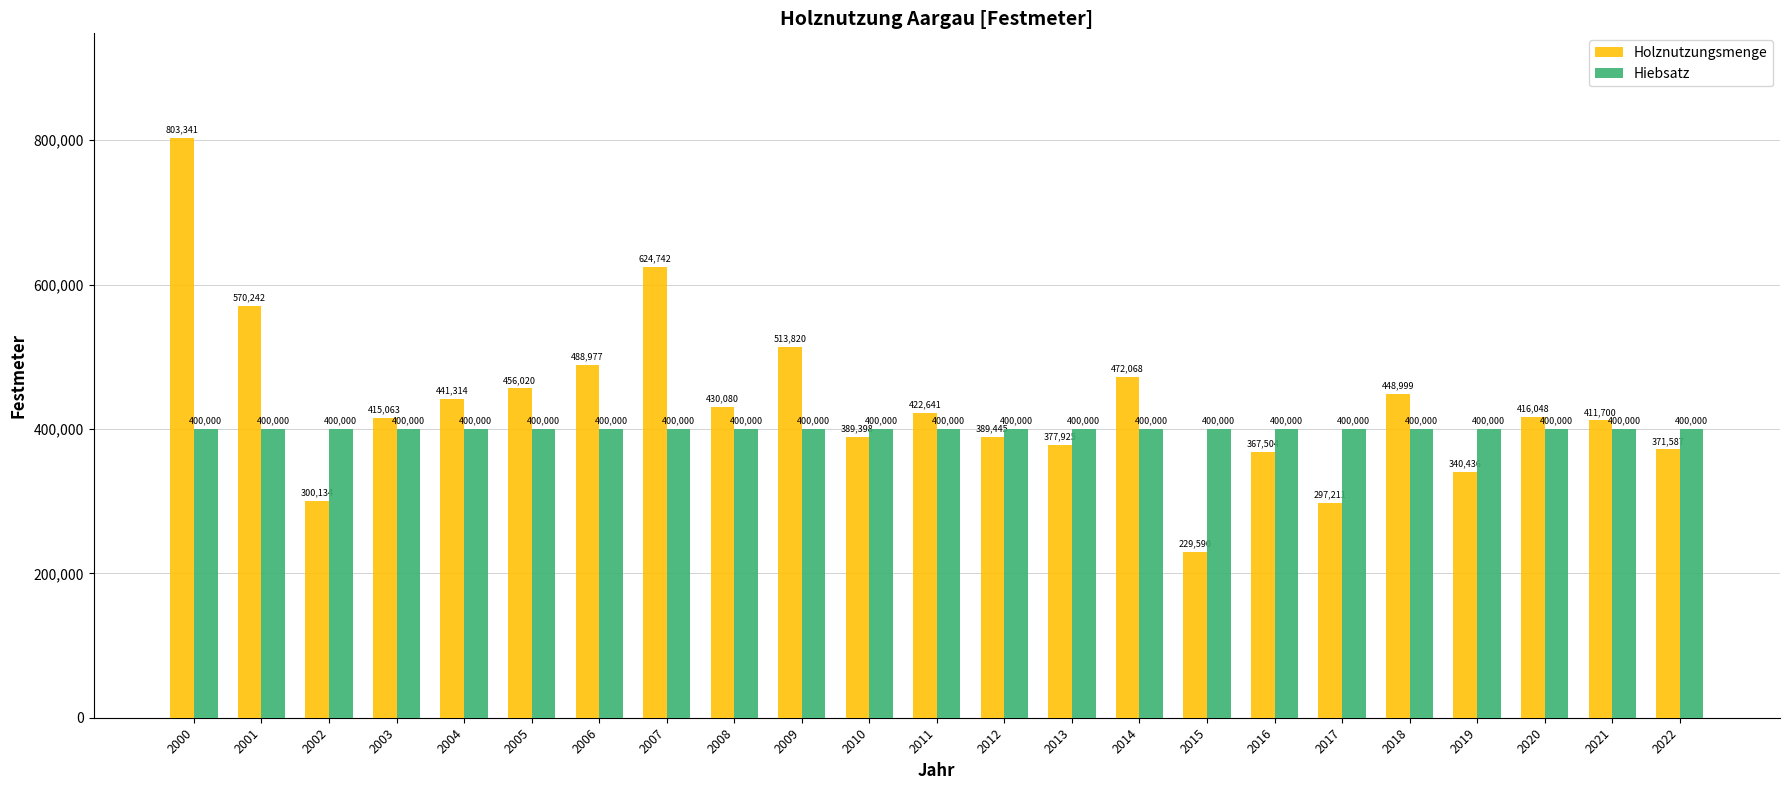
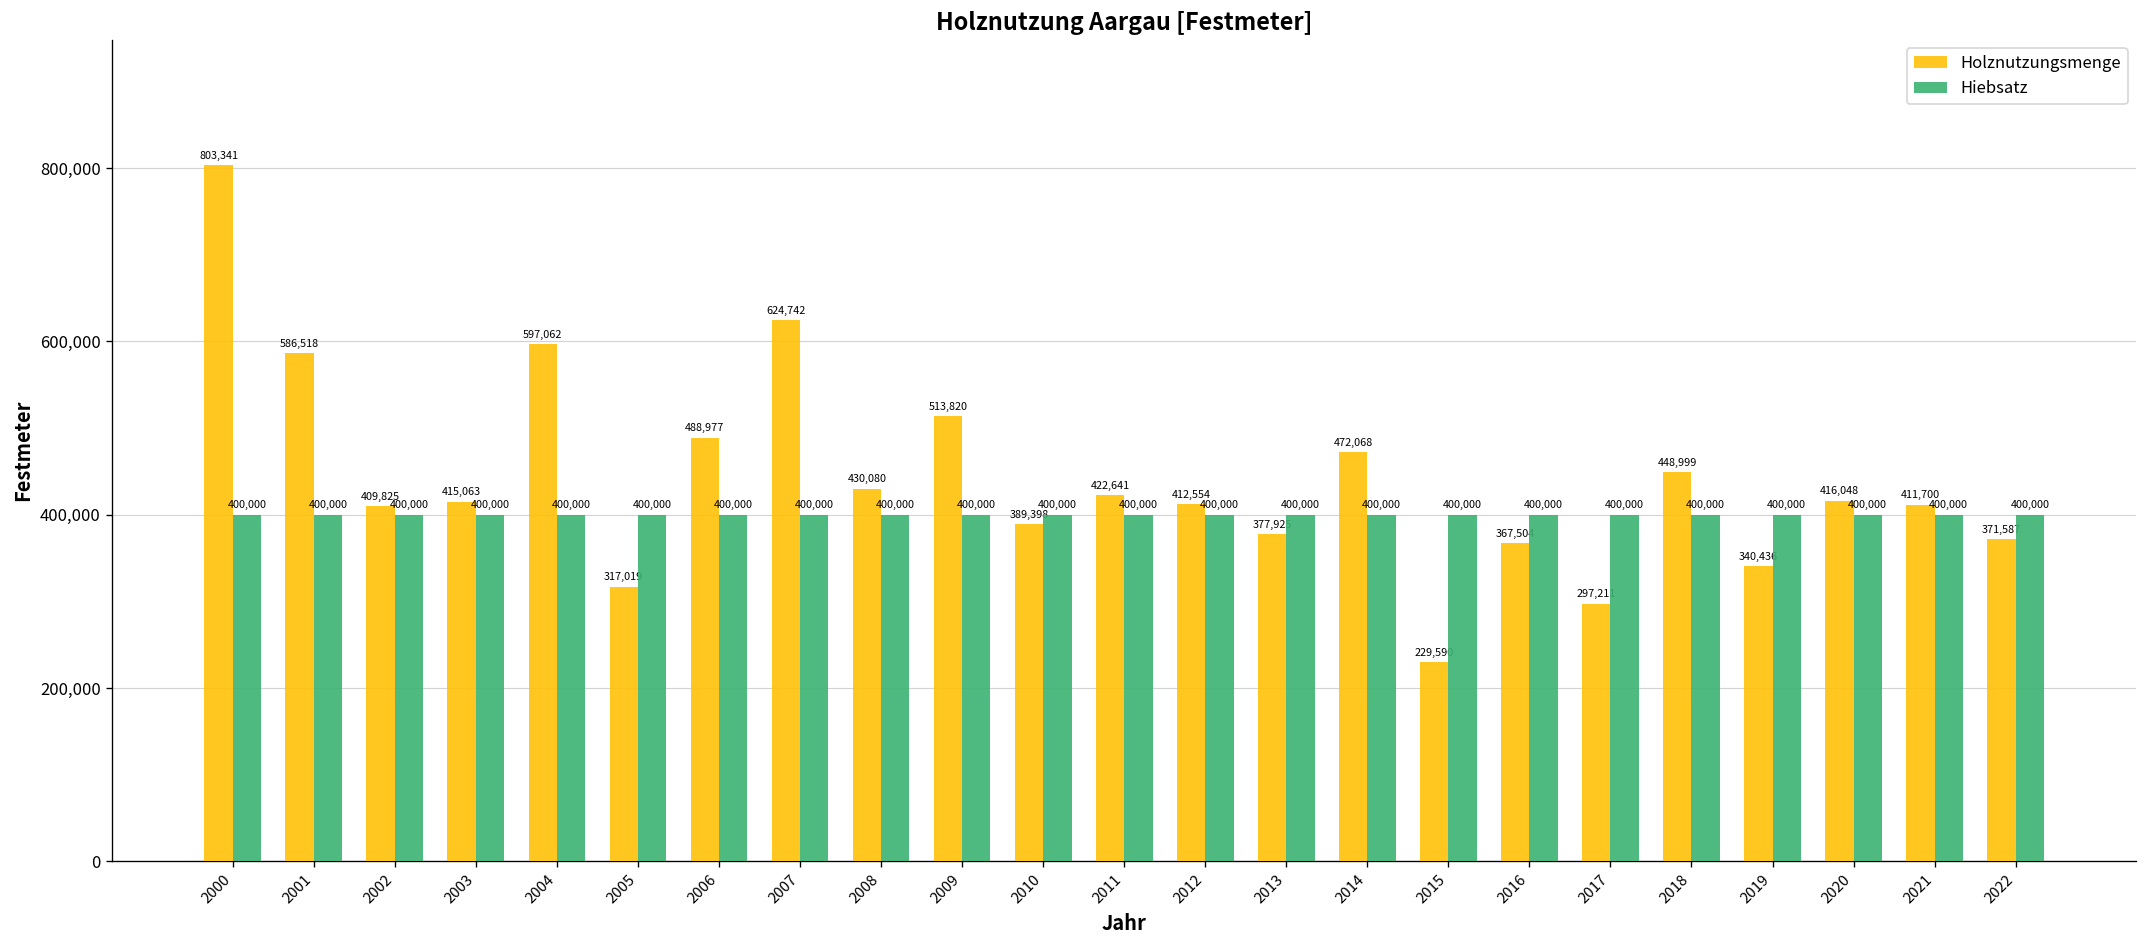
  {
    "Holznutzungsmenge": {
      "2000": "803,341",
-     "2001": "570,242",
-     "2002": "300,134",
+     "2001": "586,518",
+     "2002": "409,825",
      "2003": "415,063",
-     "2004": "441,314",
-     "2005": "456,020",
+     "2004": "597,062",
+     "2005": "317,019",
      "2006": "488,977",
      "2007": "624,742",
      "2008": "430,080",
      "2009": "513,820",
      "2010": "389,398",
      "2011": "422,641",
-     "2012": "389,445",
+     "2012": "412,554",
      "2013": "377,925",
      "2014": "472,068",
      "2015": "229,590",
      "2016": "367,504",
      "2017": "297,211",
      "2018": "448,999",
      "2019": "340,436",
      "2020": "416,048",
      "2021": "411,700",
      "2022": "371,587"
    },
    "Hiebsatz": {
      "2000": "400,000",
      "2001": "400,000",
      "2002": "400,000",
      "2003": "400,000",
      "2004": "400,000",
      "2005": "400,000",
      "2006": "400,000",
      "2007": "400,000",
      "2008": "400,000",
      "2009": "400,000",
      "2010": "400,000",
      "2011": "400,000",
      "2012": "400,000",
      "2013": "400,000",
      "2014": "400,000",
      "2015": "400,000",
      "2016": "400,000",
      "2017": "400,000",
      "2018": "400,000",
      "2019": "400,000",
      "2020": "400,000",
      "2021": "400,000",
      "2022": "400,000"
    }
  }
